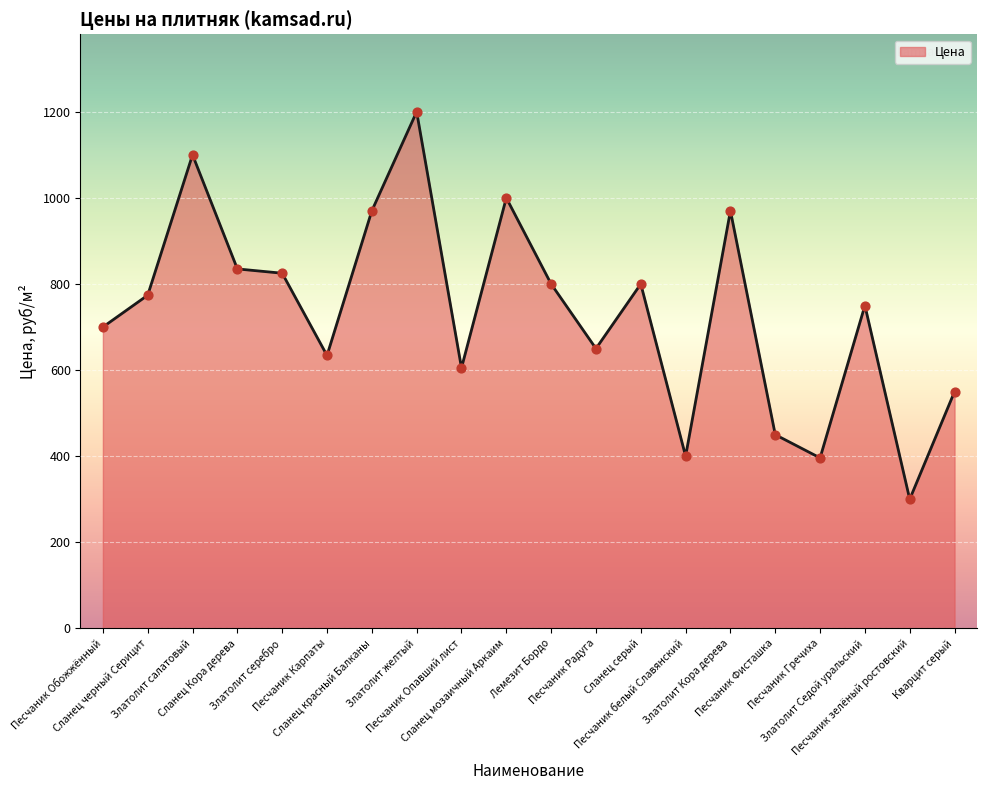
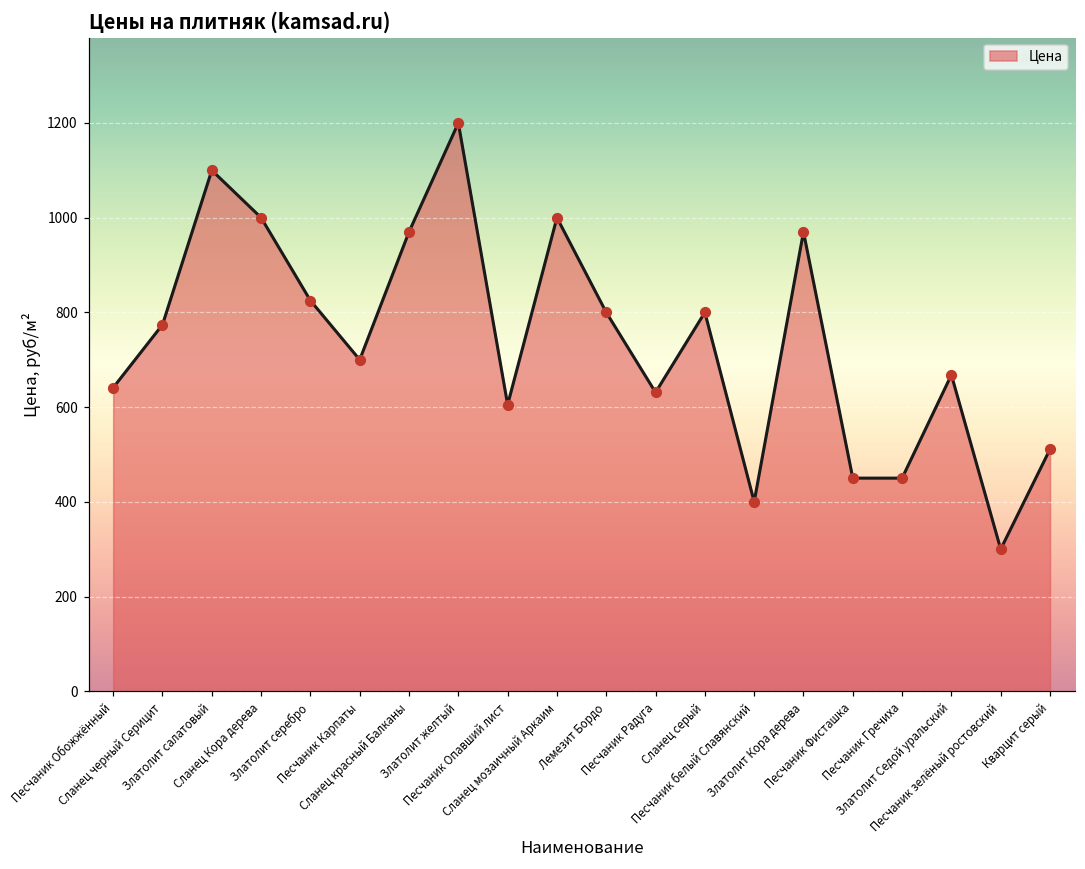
  {
-   "Песчаник Обожжённый": 700,
+   "Песчаник Обожжённый": 640,
    "Сланец черный Серицит": 770,
    "Златолит салатовый": 1100,
-   "Сланец Кора дерева": 840,
+   "Сланец Кора дерева": 1000,
    "Златолит серебро": 830,
-   "Песчаник Карпаты": 630,
+   "Песчаник Карпаты": 700,
    "Сланец красный Балканы": 970,
    "Златолит желтый": 1200,
    "Песчаник Опавший лист": 610,
    "Сланец мозаичный Аркаим": 1000,
    "Лемезит Бордо": 800,
-   "Песчаник Радуга": 650,
+   "Песчаник Радуга": 630,
    "Сланец серый": 800,
    "Песчаник белый Славянский": 400,
    "Златолит Кора дерева": 970,
    "Песчаник Фисташка": 450,
-   "Песчаник Гречиха": 400,
-   "Златолит Седой уральский": 750,
+   "Песчаник Гречиха": 450,
+   "Златолит Седой уральский": 670,
    "Песчаник зелёный ростовский": 300,
-   "Кварцит серый": 550
+   "Кварцит серый": 510
  }
